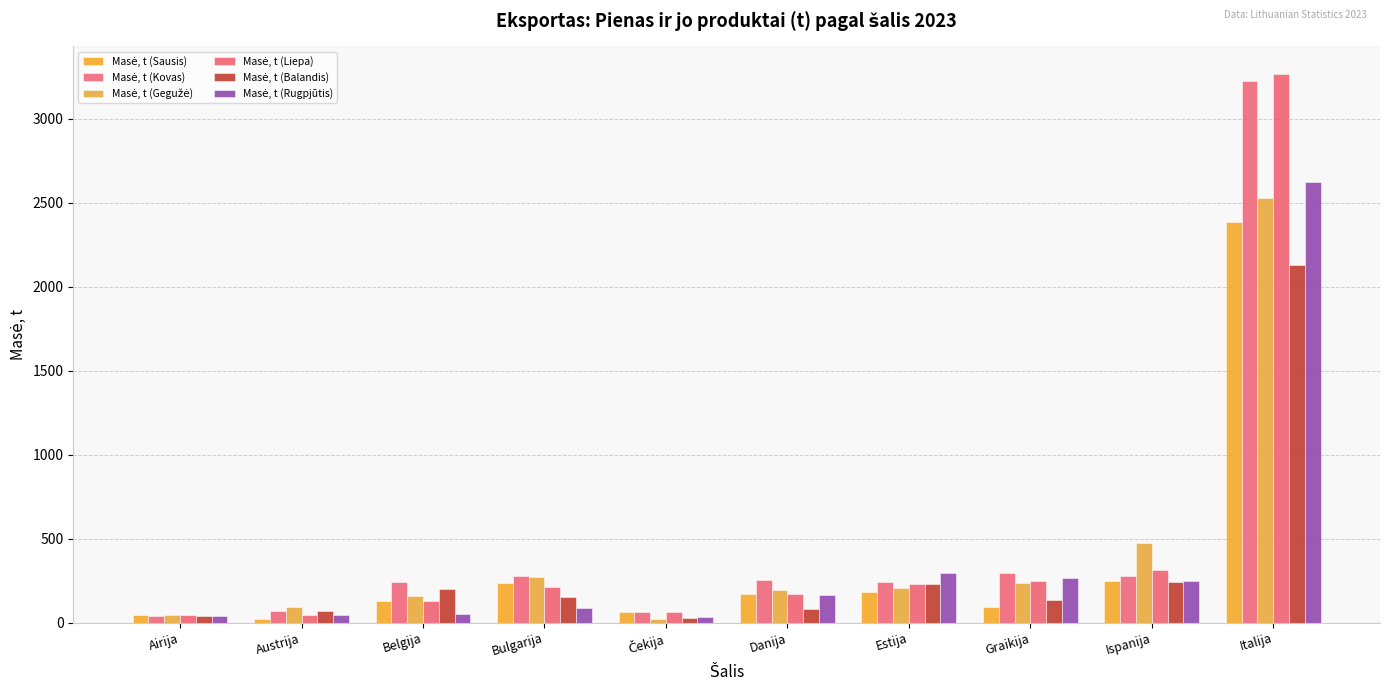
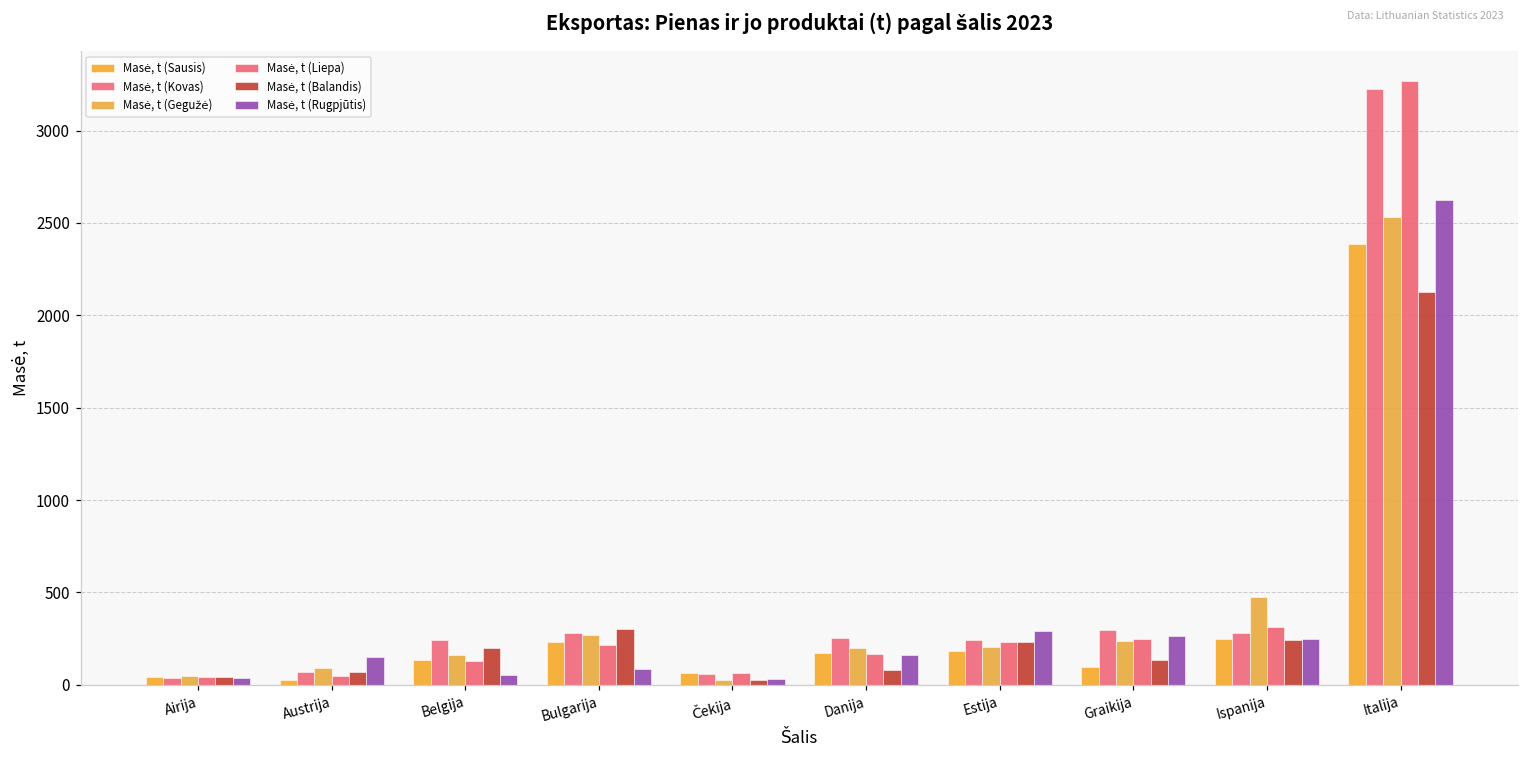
  {
    "Masė, t (Balandis)": {
      "Airija": 40,
      "Austrija": 70,
      "Belgija": 200,
-     "Bulgarija": 160,
+     "Bulgarija": 300,
      "Čekija": 30,
      "Danija": 80,
      "Estija": 230,
      "Graikija": 140,
      "Ispanija": 240,
      "Italija": 2130
    },
    "Masė, t (Rugpjūtis)": {
      "Airija": 40,
-     "Austrija": 50,
+     "Austrija": 150,
      "Belgija": 50,
      "Bulgarija": 90,
      "Čekija": 30,
      "Danija": 160,
      "Estija": 290,
      "Graikija": 260,
      "Ispanija": 250,
      "Italija": 2620
    }
  }
